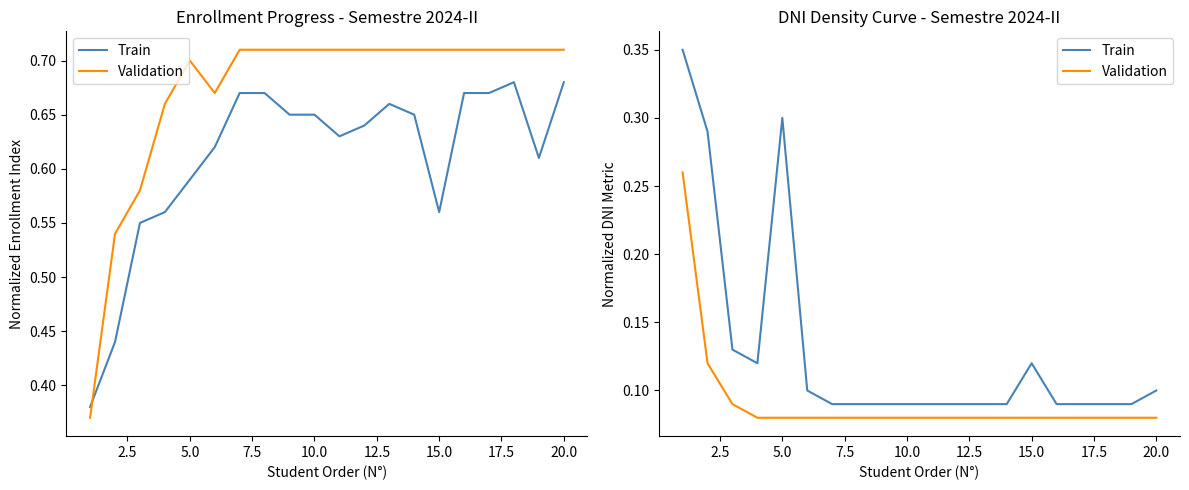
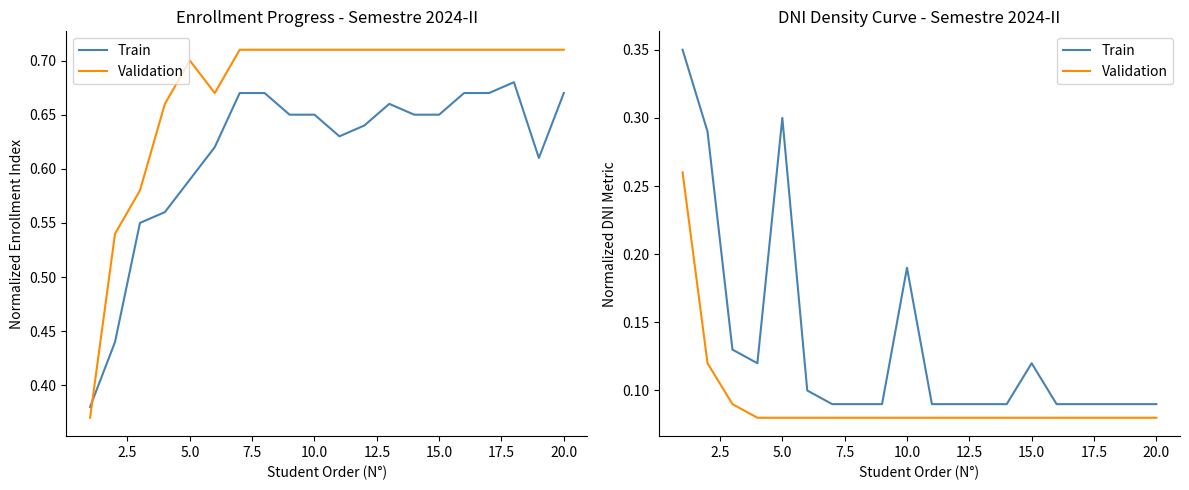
  {
    "Enrollment Progress - Semestre 2024-II": {
      "Train": {
        "5.0": 0.59,
        "10.0": 0.65,
-       "15.0": 0.56,
-       "20.0": 0.68
+       "15.0": 0.65,
+       "20.0": 0.67
      },
      "Validation": {
        "5.0": 0.70,
        "10.0": 0.71,
        "15.0": 0.71,
        "20.0": 0.71
      }
    },
    "DNI Density Curve - Semestre 2024-II": {
      "Train": {
        "5.0": 0.30,
-       "10.0": 0.09,
+       "10.0": 0.19,
        "15.0": 0.12,
-       "20.0": 0.10
+       "20.0": 0.09
      },
      "Validation": {
        "5.0": 0.08,
        "10.0": 0.08,
        "15.0": 0.08,
        "20.0": 0.08
      }
    }
  }
